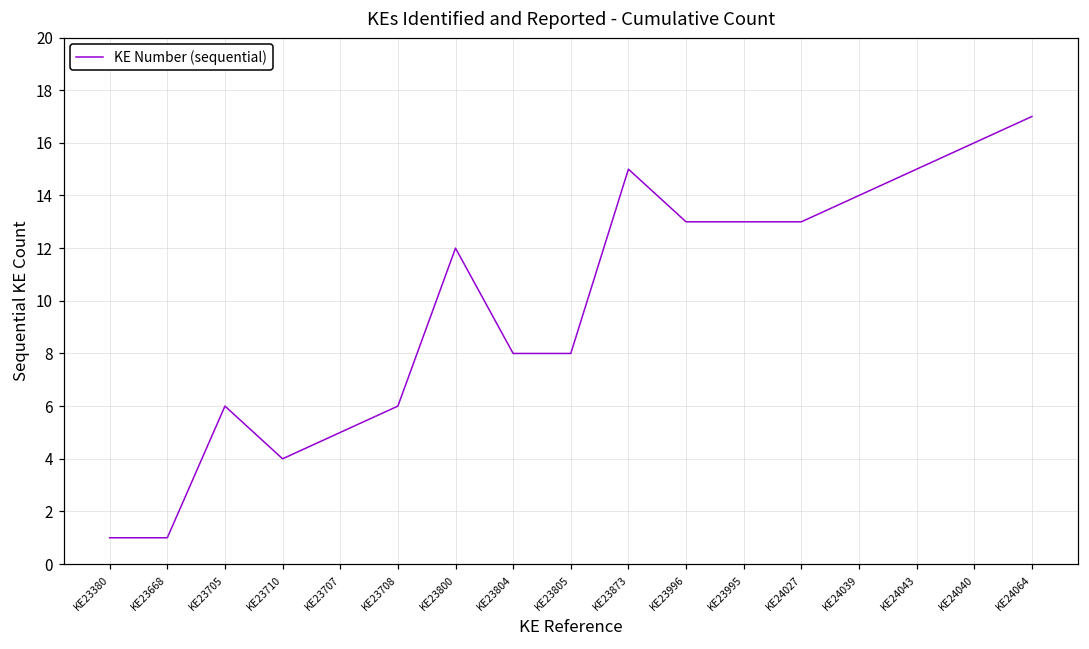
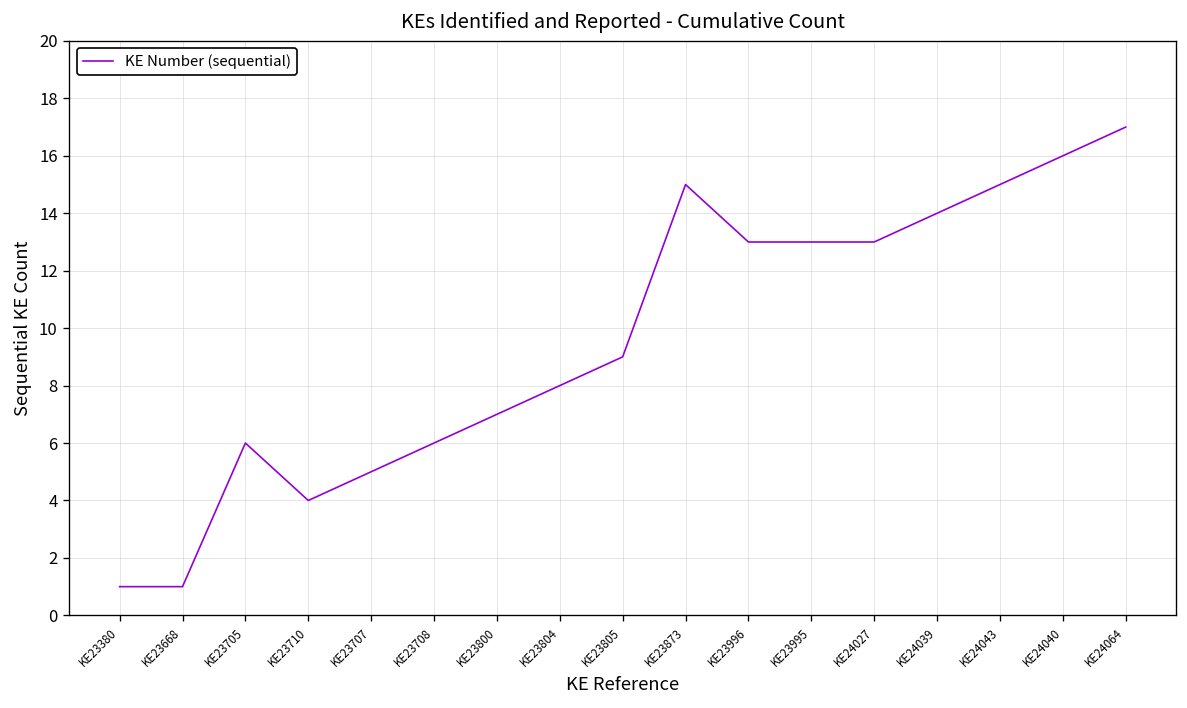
  {
    "KE23380": 1,
    "KE23668": 1,
    "KE23705": 6,
    "KE23710": 4,
    "KE23707": 5,
    "KE23708": 6,
-   "KE23800": 12,
+   "KE23800": 7,
    "KE23804": 8,
-   "KE23805": 8,
+   "KE23805": 9,
    "KE23873": 15,
    "KE23996": 13,
    "KE23995": 13,
    "KE24027": 13,
    "KE24039": 14,
    "KE24043": 15,
    "KE24040": 16,
    "KE24064": 17
  }
